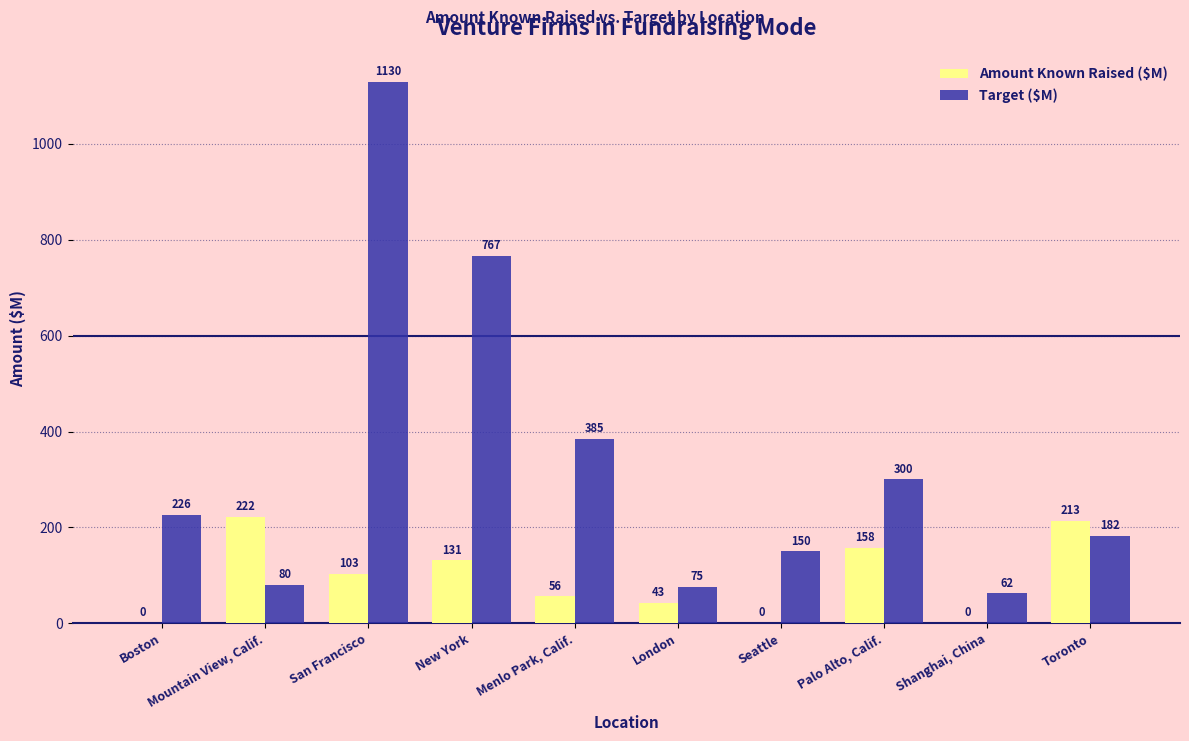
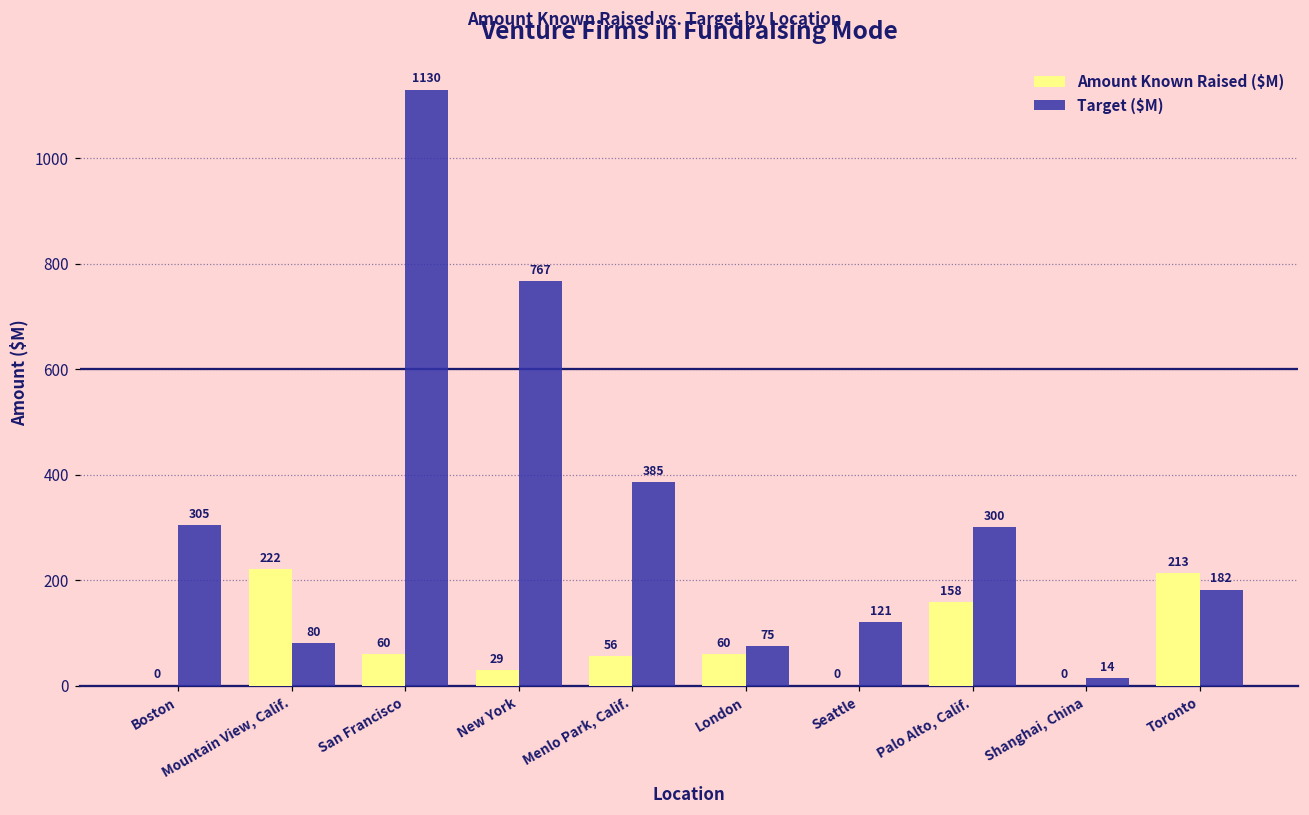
  {
    "Amount Known Raised ($M)": {
      "Boston": 0,
      "Mountain View, Calif.": 222,
-     "San Francisco": 103,
-     "New York": 131,
+     "San Francisco": 60,
+     "New York": 29,
      "Menlo Park, Calif.": 56,
-     "London": 43,
+     "London": 60,
      "Seattle": 0,
      "Palo Alto, Calif.": 158,
      "Shanghai, China": 0,
      "Toronto": 213
    },
    "Target ($M)": {
-     "Boston": 226,
+     "Boston": 305,
      "Mountain View, Calif.": 80,
      "San Francisco": 1130,
      "New York": 767,
      "Menlo Park, Calif.": 385,
      "London": 75,
-     "Seattle": 150,
+     "Seattle": 121,
      "Palo Alto, Calif.": 300,
-     "Shanghai, China": 62,
+     "Shanghai, China": 14,
      "Toronto": 182
    }
  }
